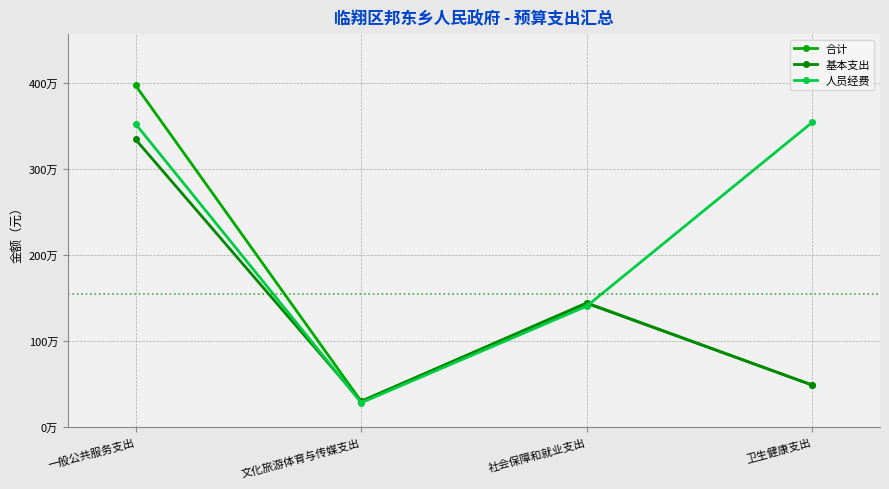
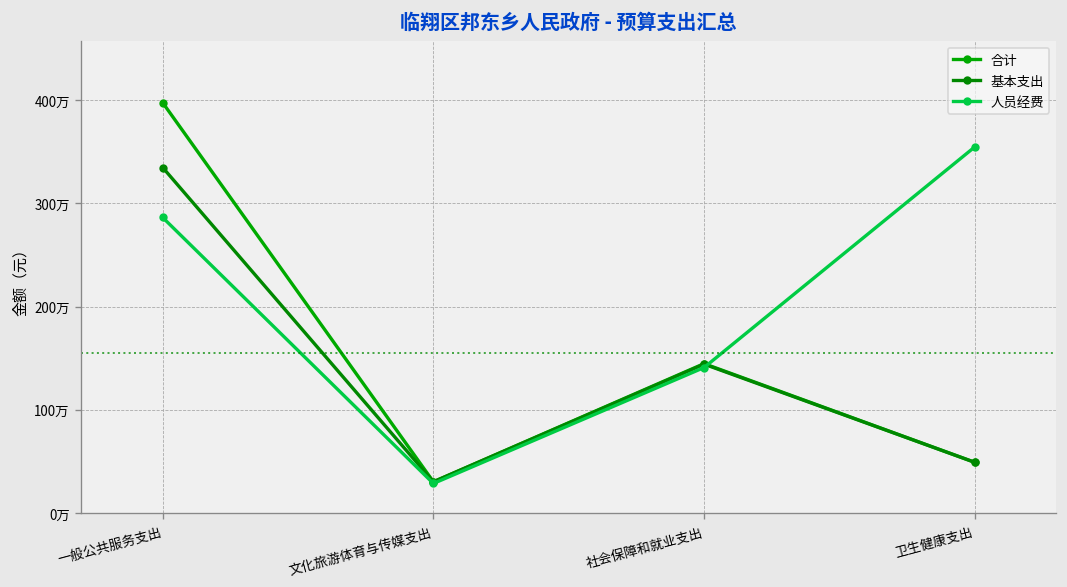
  {
    "人员经费": {
-     "一般公共服务支出": "350万",
+     "一般公共服务支出": "290万",
      "社会保障和就业支出": "140万",
      "卫生健康支出": "350万"
    }
  }
